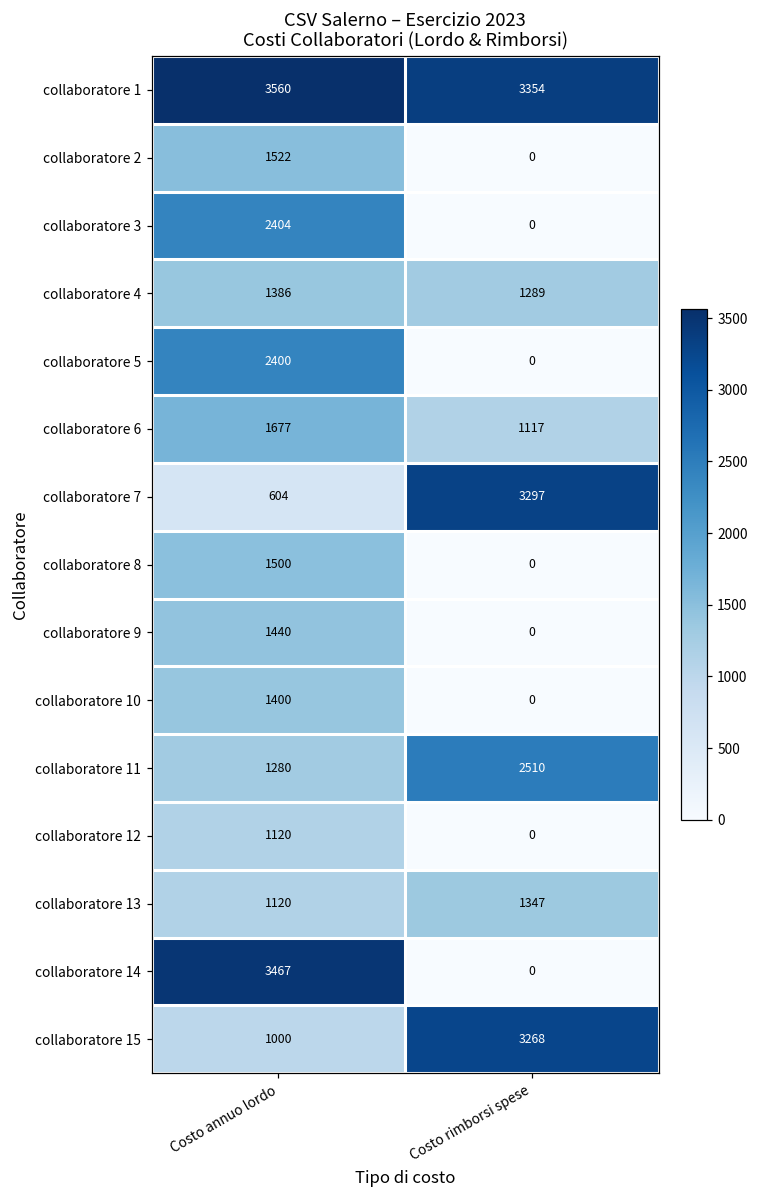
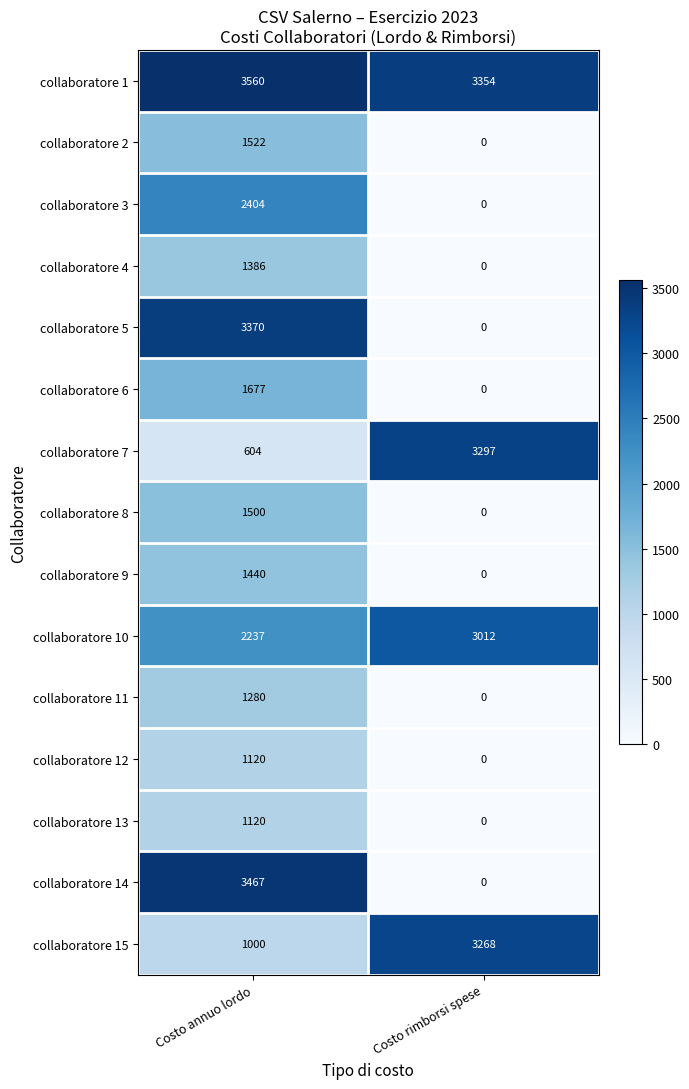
  {
    "collaboratore 1": {
      "Costo annuo lordo": 3560,
      "Costo rimborsi spese": 3354
    },
    "collaboratore 2": {
      "Costo annuo lordo": 1522,
      "Costo rimborsi spese": 0
    },
    "collaboratore 3": {
      "Costo annuo lordo": 2404,
      "Costo rimborsi spese": 0
    },
    "collaboratore 4": {
      "Costo annuo lordo": 1386,
-     "Costo rimborsi spese": 1289
+     "Costo rimborsi spese": 0
    },
    "collaboratore 5": {
-     "Costo annuo lordo": 2400,
+     "Costo annuo lordo": 3370,
      "Costo rimborsi spese": 0
    },
    "collaboratore 6": {
      "Costo annuo lordo": 1677,
-     "Costo rimborsi spese": 1117
+     "Costo rimborsi spese": 0
    },
    "collaboratore 7": {
      "Costo annuo lordo": 604,
      "Costo rimborsi spese": 3297
    },
    "collaboratore 8": {
      "Costo annuo lordo": 1500,
      "Costo rimborsi spese": 0
    },
    "collaboratore 9": {
      "Costo annuo lordo": 1440,
      "Costo rimborsi spese": 0
    },
    "collaboratore 10": {
-     "Costo annuo lordo": 1400,
-     "Costo rimborsi spese": 0
+     "Costo annuo lordo": 2237,
+     "Costo rimborsi spese": 3012
    },
    "collaboratore 11": {
      "Costo annuo lordo": 1280,
-     "Costo rimborsi spese": 2510
+     "Costo rimborsi spese": 0
    },
    "collaboratore 12": {
      "Costo annuo lordo": 1120,
      "Costo rimborsi spese": 0
    },
    "collaboratore 13": {
      "Costo annuo lordo": 1120,
-     "Costo rimborsi spese": 1347
+     "Costo rimborsi spese": 0
    },
    "collaboratore 14": {
      "Costo annuo lordo": 3467,
      "Costo rimborsi spese": 0
    },
    "collaboratore 15": {
      "Costo annuo lordo": 1000,
      "Costo rimborsi spese": 3268
    }
  }
